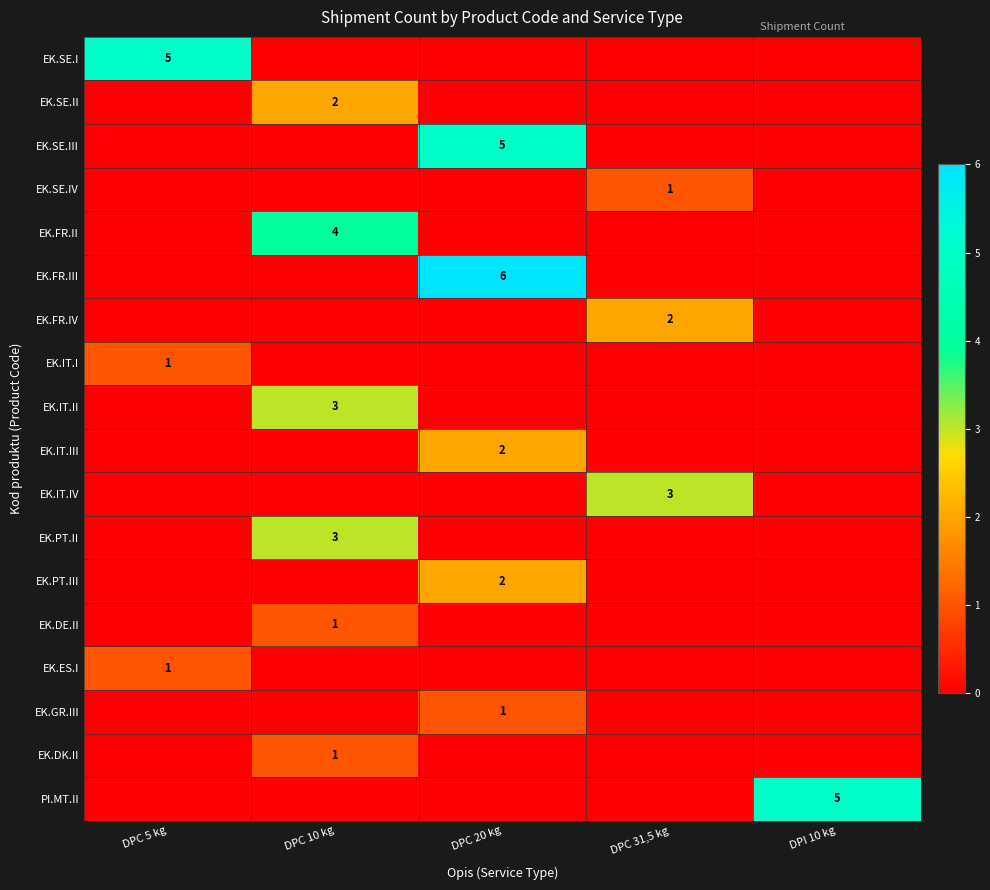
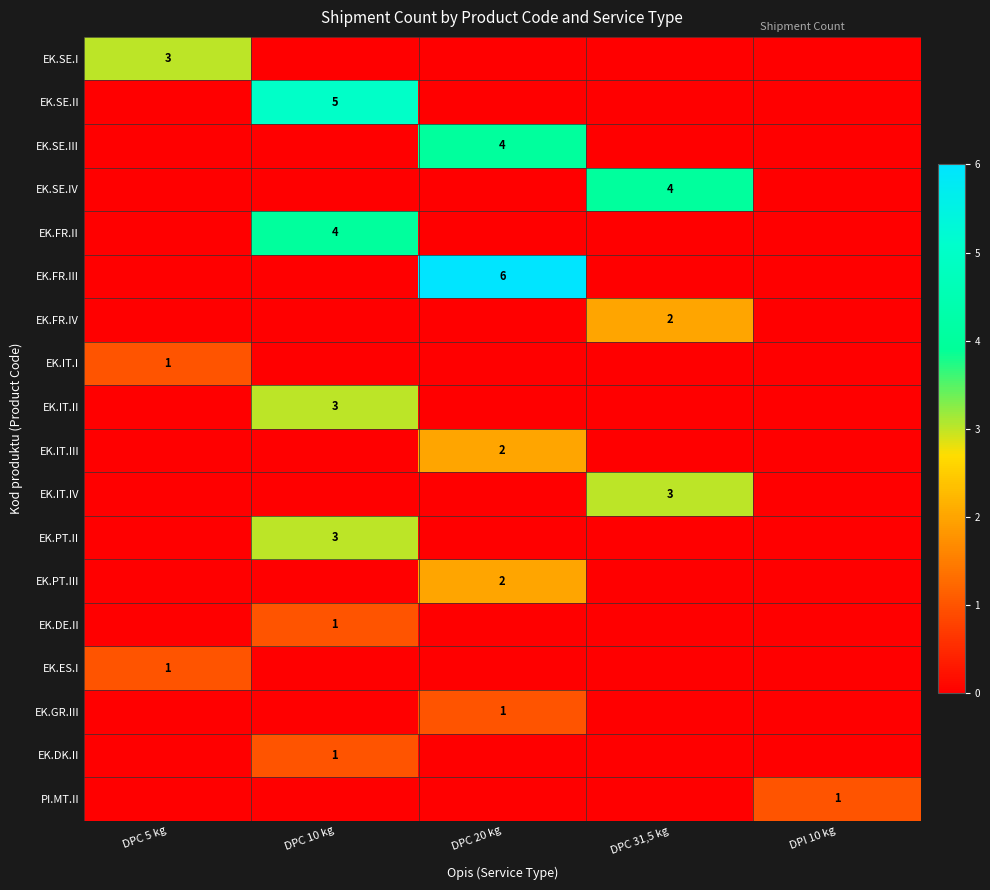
  {
    "EK.SE.I": {
-     "DPC 5 kg": 5
+     "DPC 5 kg": 3
    },
    "EK.SE.II": {
-     "DPC 10 kg": 2
+     "DPC 10 kg": 5
    },
    "EK.SE.III": {
-     "DPC 20 kg": 5
+     "DPC 20 kg": 4
    },
    "EK.SE.IV": {
-     "DPC 31,5 kg": 1
+     "DPC 31,5 kg": 4
    },
    "EK.FR.II": {
      "DPC 10 kg": 4
    },
    "EK.FR.III": {
      "DPC 20 kg": 6
    },
    "EK.FR.IV": {
      "DPC 31,5 kg": 2
    },
    "EK.IT.I": {
      "DPC 5 kg": 1
    },
    "EK.IT.II": {
      "DPC 10 kg": 3
    },
    "EK.IT.III": {
      "DPC 20 kg": 2
    },
    "EK.IT.IV": {
      "DPC 31,5 kg": 3
    },
    "EK.PT.II": {
      "DPC 10 kg": 3
    },
    "EK.PT.III": {
      "DPC 20 kg": 2
    },
    "EK.DE.II": {
      "DPC 10 kg": 1
    },
    "EK.ES.I": {
      "DPC 5 kg": 1
    },
    "EK.GR.III": {
      "DPC 20 kg": 1
    },
    "EK.DK.II": {
      "DPC 10 kg": 1
    },
    "PI.MT.II": {
-     "DPI 10 kg": 5
+     "DPI 10 kg": 1
    }
  }
